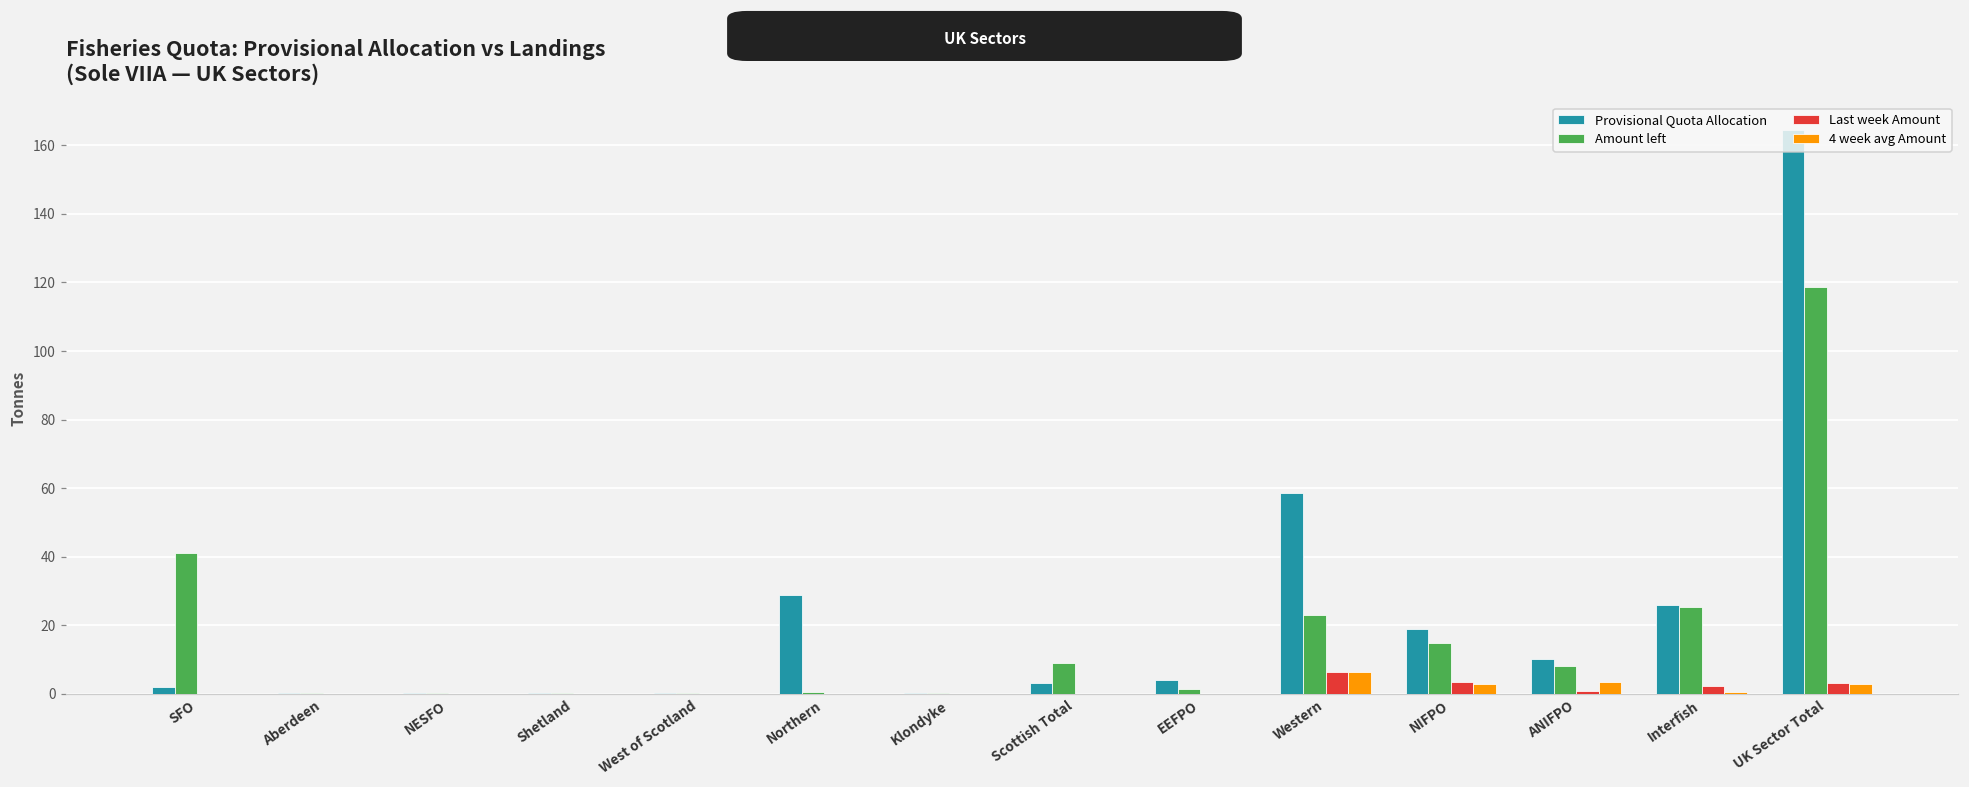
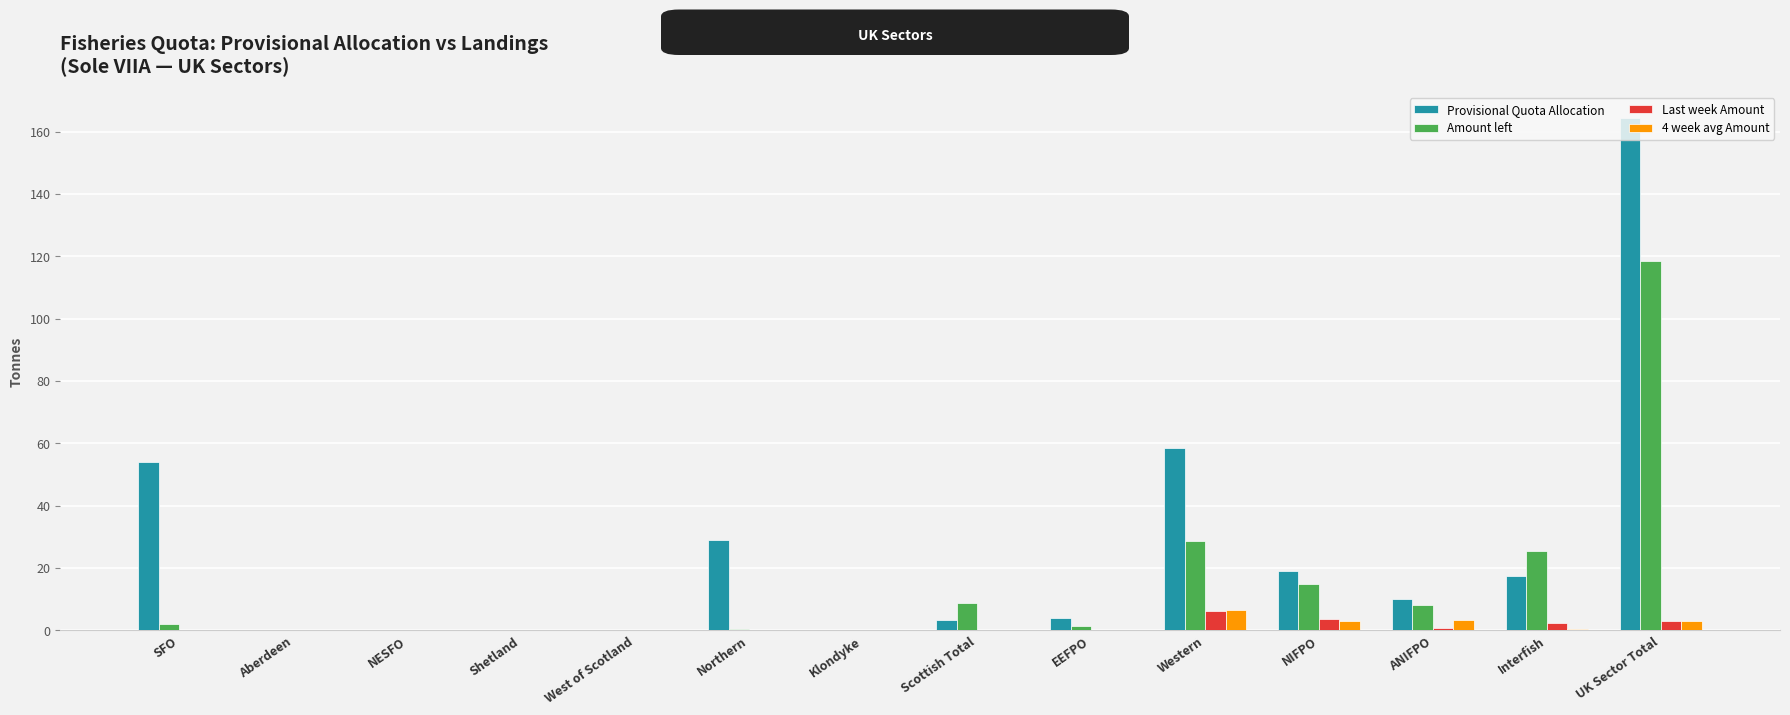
  {
    "Provisional Quota Allocation": {
-     "SFO": 2,
+     "SFO": 54,
      "Northern": 29,
      "Scottish Total": 3,
      "EEFPO": 4,
      "Western": 59,
      "NIFPO": 19,
      "ANIFPO": 10,
-     "Interfish": 26
+     "Interfish": 18
    },
    "Amount left": {
-     "SFO": 41,
+     "SFO": 2,
      "Scottish Total": 9,
      "EEFPO": 1,
-     "Western": 23,
+     "Western": 29,
      "NIFPO": 15,
      "ANIFPO": 8,
      "Interfish": 25,
      "UK Sector Total": 119
    },
    "Last week Amount": {
      "SFO": 0,
      "Aberdeen": 0,
      "NESFO": 0,
      "Shetland": 0,
      "West of Scotland": 0,
      "Northern": 0,
      "Klondyke": 0,
      "Scottish Total": 0,
      "EEFPO": 0,
      "Western": 6,
      "NIFPO": 4,
      "Interfish": 2,
      "UK Sector Total": 3
    },
    "4 week avg Amount": {
      "SFO": 0,
      "Aberdeen": 0,
      "NESFO": 0,
      "Shetland": 0,
      "West of Scotland": 0,
      "Northern": 0,
      "Klondyke": 0,
      "Scottish Total": 0,
      "EEFPO": 0,
      "Western": 6,
      "NIFPO": 3,
      "ANIFPO": 3,
      "UK Sector Total": 3
    }
  }
